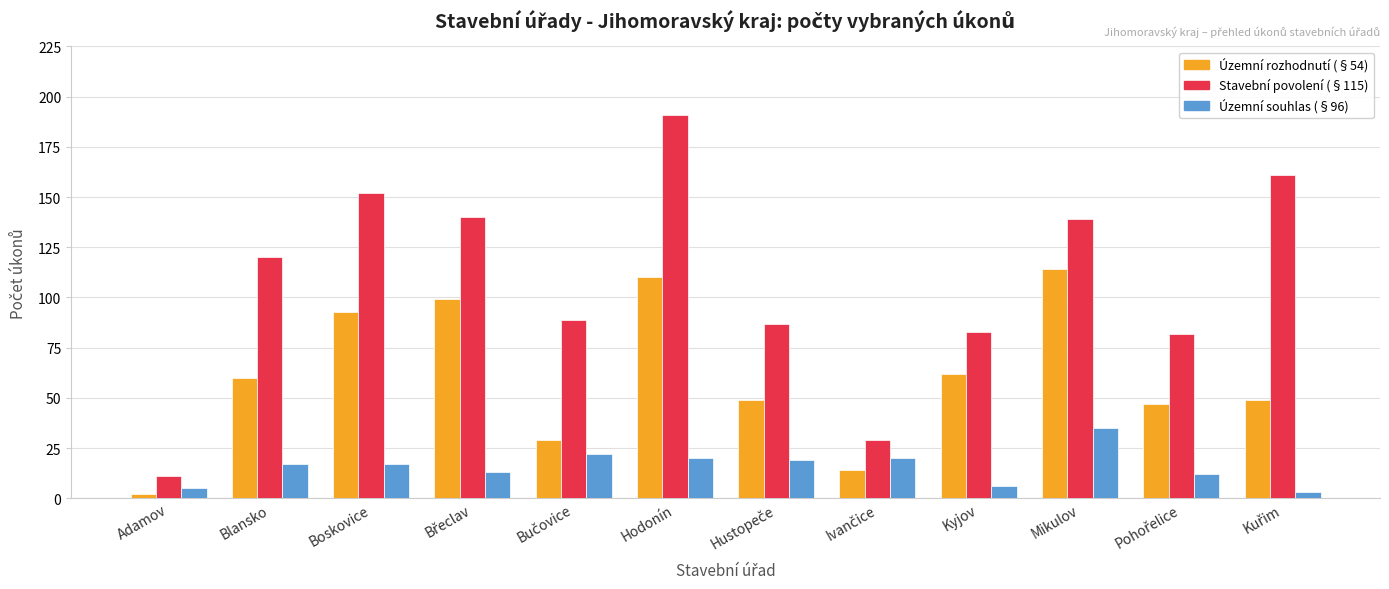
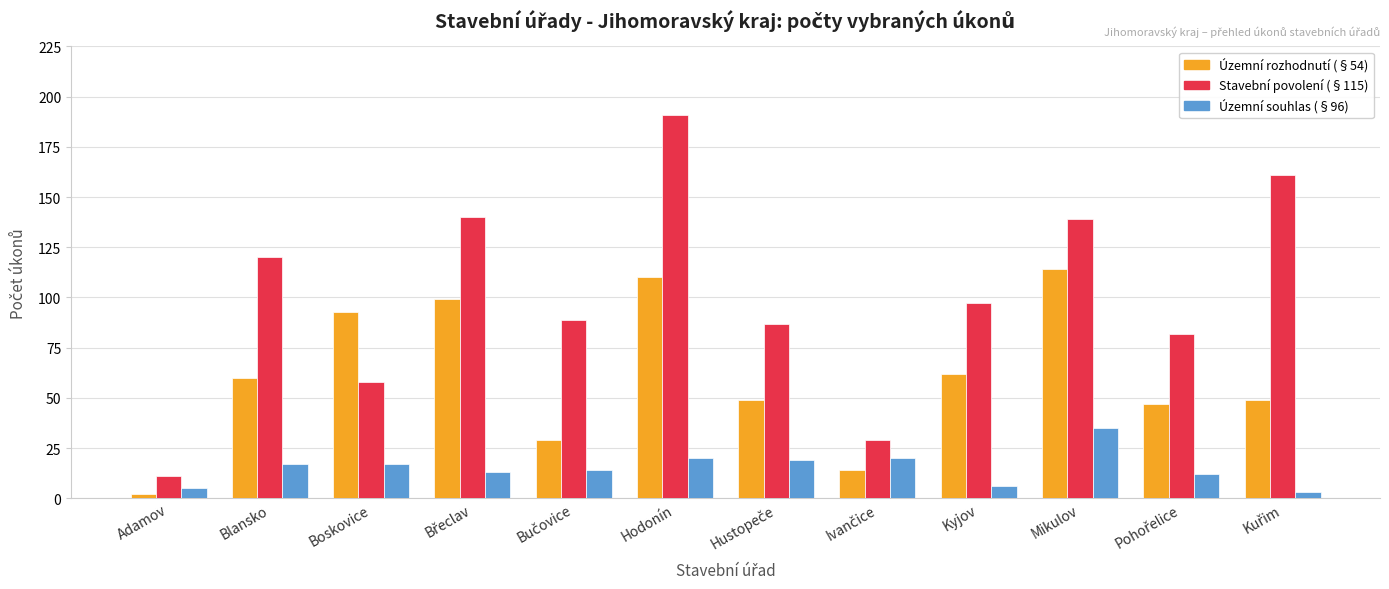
  {
    "Územní rozhodnutí (§54)": {
      "Adamov": 2,
      "Blansko": 60,
      "Boskovice": 93,
      "Břeclav": 99,
      "Bučovice": 29,
      "Hodonín": 110,
      "Hustopeče": 49,
      "Ivančice": 14,
      "Kyjov": 62,
      "Mikulov": 114,
      "Pohořelice": 47,
      "Kuřim": 49
    },
    "Stavební povolení (§115)": {
      "Adamov": 11,
      "Blansko": 120,
-     "Boskovice": 152,
+     "Boskovice": 58,
      "Břeclav": 140,
      "Bučovice": 89,
      "Hodonín": 191,
      "Hustopeče": 87,
      "Ivančice": 29,
-     "Kyjov": 83,
+     "Kyjov": 97,
      "Mikulov": 139,
      "Pohořelice": 82,
      "Kuřim": 161
    },
    "Územní souhlas (§96)": {
      "Adamov": 5,
      "Blansko": 17,
      "Boskovice": 17,
      "Břeclav": 13,
-     "Bučovice": 22,
+     "Bučovice": 14,
      "Hodonín": 20,
      "Hustopeče": 19,
      "Ivančice": 20,
      "Kyjov": 6,
      "Mikulov": 35,
      "Pohořelice": 12,
      "Kuřim": 3
    }
  }
